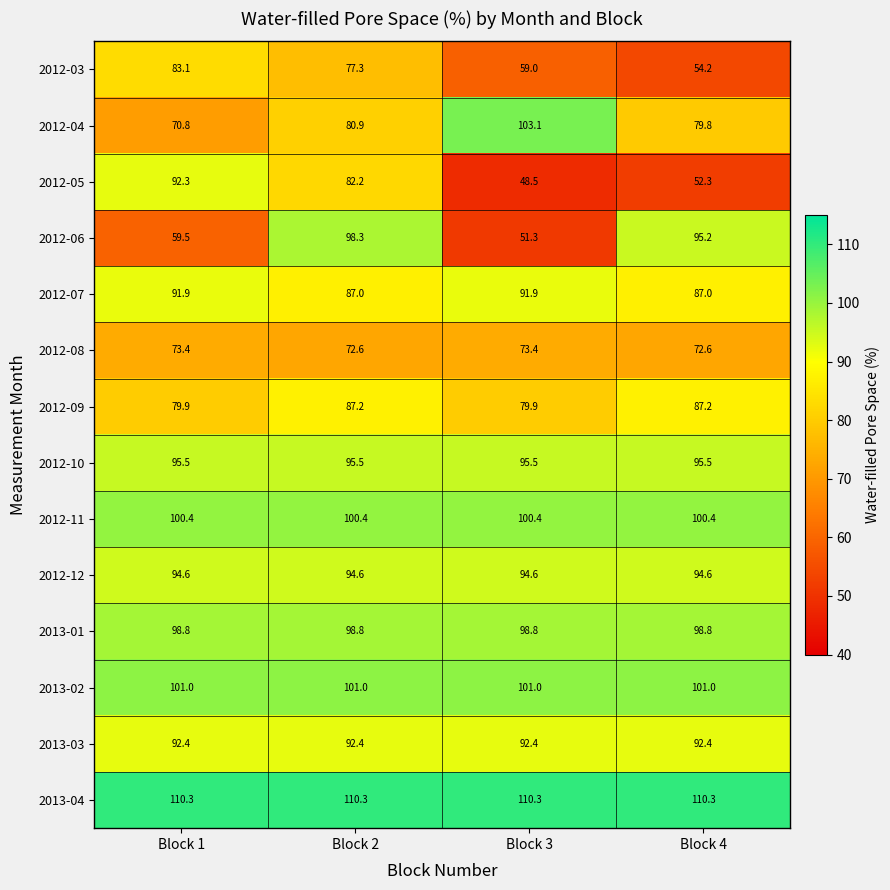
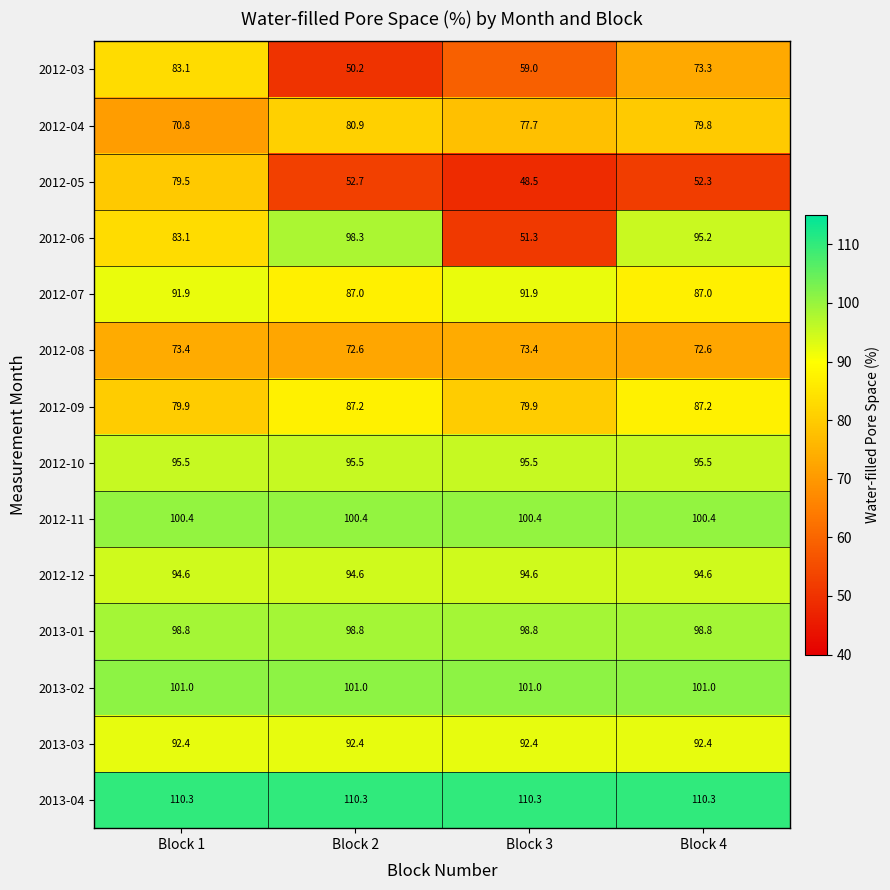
  {
    "2012-03": {
      "Block 1": 83.1,
-     "Block 2": 77.3,
+     "Block 2": 50.2,
      "Block 3": 59.0,
-     "Block 4": 54.2
+     "Block 4": 73.3
    },
    "2012-04": {
      "Block 1": 70.8,
      "Block 2": 80.9,
-     "Block 3": 103.1,
+     "Block 3": 77.7,
      "Block 4": 79.8
    },
    "2012-05": {
-     "Block 1": 92.3,
-     "Block 2": 82.2,
+     "Block 1": 79.5,
+     "Block 2": 52.7,
      "Block 3": 48.5,
      "Block 4": 52.3
    },
    "2012-06": {
-     "Block 1": 59.5,
+     "Block 1": 83.1,
      "Block 2": 98.3,
      "Block 3": 51.3,
      "Block 4": 95.2
    },
    "2012-07": {
      "Block 1": 91.9,
      "Block 2": 87.0,
      "Block 3": 91.9,
      "Block 4": 87.0
    },
    "2012-08": {
      "Block 1": 73.4,
      "Block 2": 72.6,
      "Block 3": 73.4,
      "Block 4": 72.6
    },
    "2012-09": {
      "Block 1": 79.9,
      "Block 2": 87.2,
      "Block 3": 79.9,
      "Block 4": 87.2
    },
    "2012-10": {
      "Block 1": 95.5,
      "Block 2": 95.5,
      "Block 3": 95.5,
      "Block 4": 95.5
    },
    "2012-11": {
      "Block 1": 100.4,
      "Block 2": 100.4,
      "Block 3": 100.4,
      "Block 4": 100.4
    },
    "2012-12": {
      "Block 1": 94.6,
      "Block 2": 94.6,
      "Block 3": 94.6,
      "Block 4": 94.6
    },
    "2013-01": {
      "Block 1": 98.8,
      "Block 2": 98.8,
      "Block 3": 98.8,
      "Block 4": 98.8
    },
    "2013-02": {
      "Block 1": 101.0,
      "Block 2": 101.0,
      "Block 3": 101.0,
      "Block 4": 101.0
    },
    "2013-03": {
      "Block 1": 92.4,
      "Block 2": 92.4,
      "Block 3": 92.4,
      "Block 4": 92.4
    },
    "2013-04": {
      "Block 1": 110.3,
      "Block 2": 110.3,
      "Block 3": 110.3,
      "Block 4": 110.3
    }
  }
